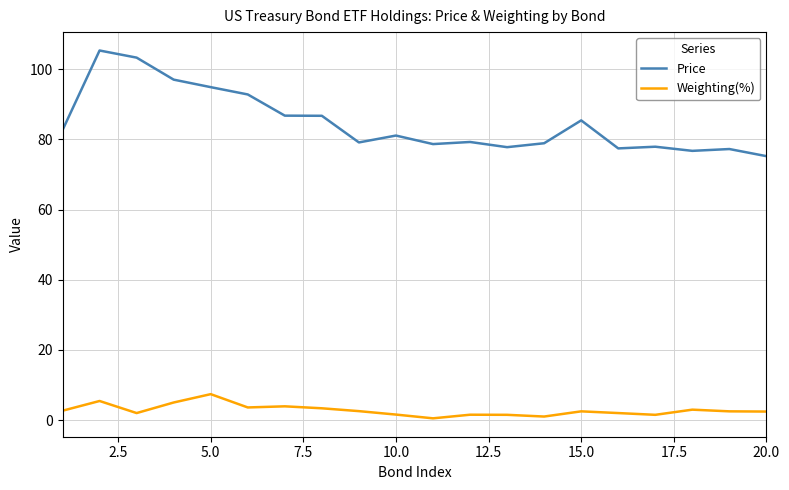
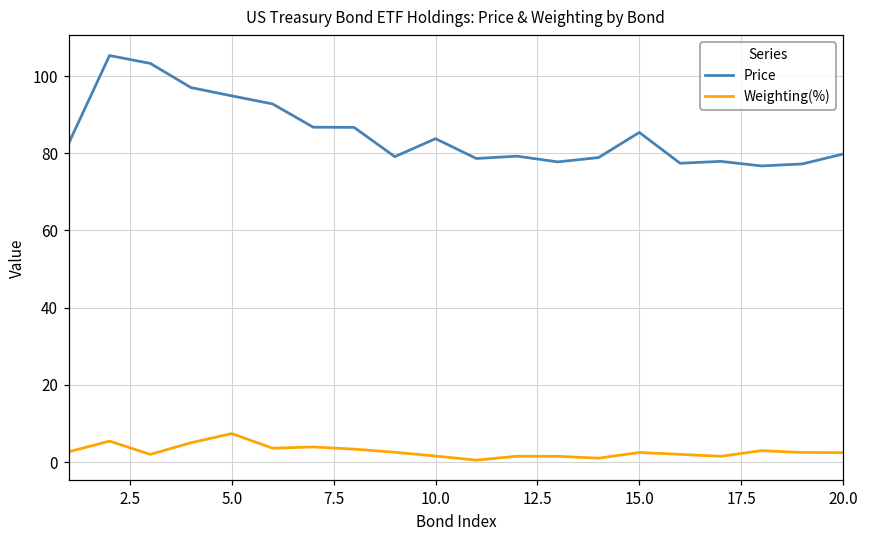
  {
    "Price": {
      "5.0": 95,
-     "10.0": 81,
+     "10.0": 84,
      "15.0": 85,
-     "20.0": 75
+     "20.0": 80
    },
    "Weighting(%)": {
      "5.0": 7,
      "10.0": 2,
      "15.0": 3,
      "20.0": 2
    }
  }
